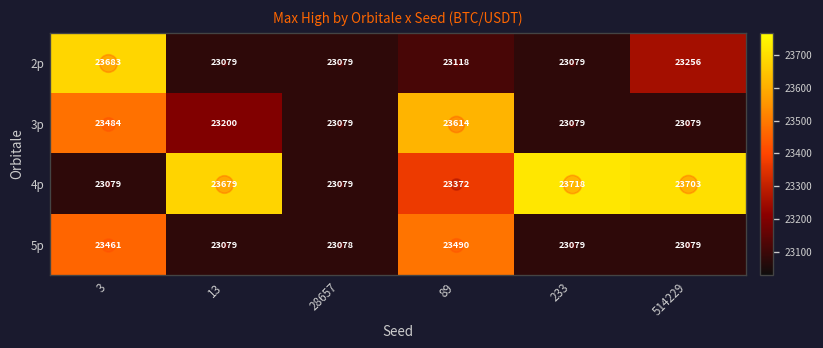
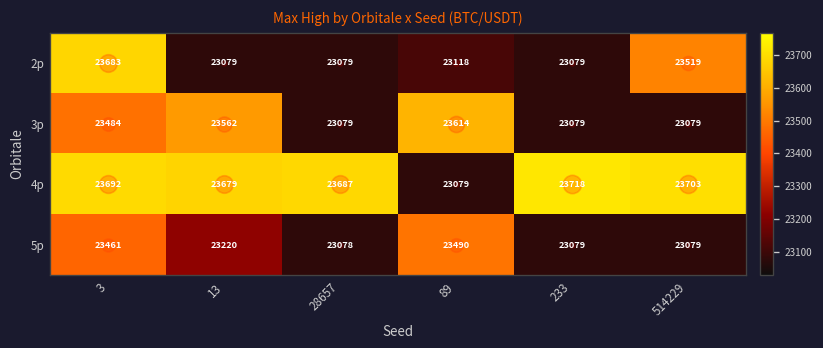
  {
    "2p": {
-     "514229": 23256
+     "514229": 23519
    },
    "3p": {
-     "13": 23200
+     "13": 23562
    },
    "4p": {
-     "3": 23079,
-     "28657": 23079,
-     "89": 23372
+     "3": 23692,
+     "28657": 23687,
+     "89": 23079
    },
    "5p": {
-     "13": 23079
+     "13": 23220
    }
  }
